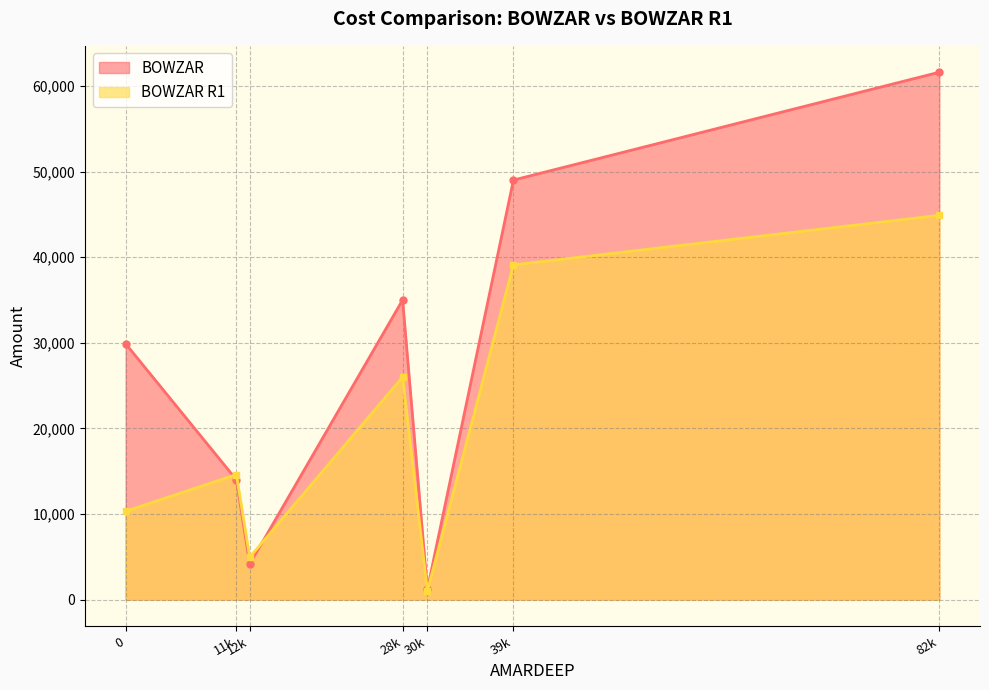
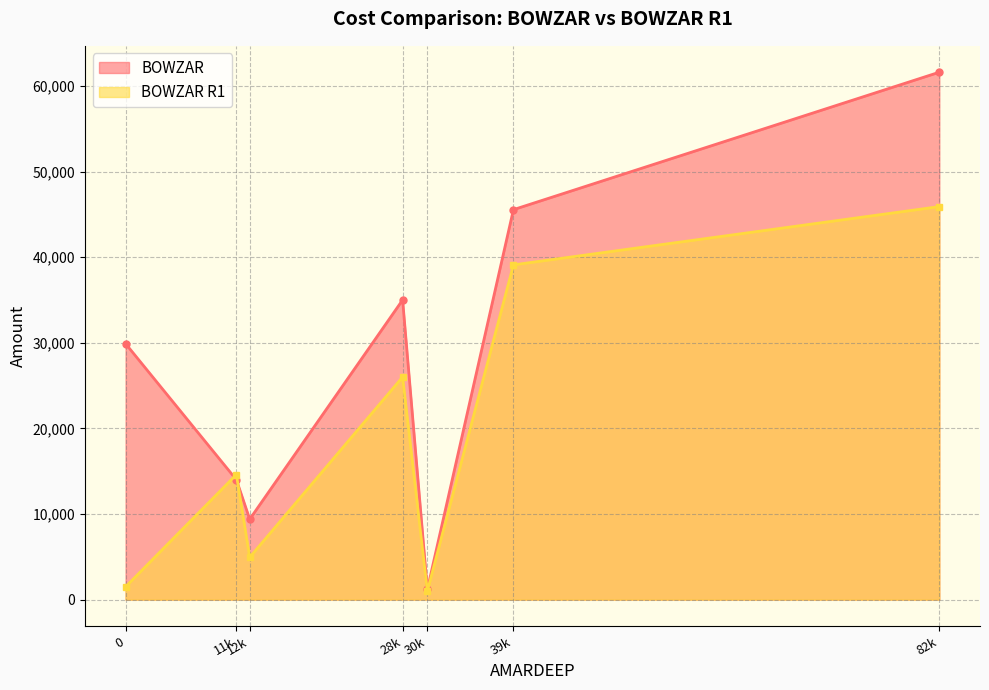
  {
    "BOWZAR": {
      "0": "30,000",
      "11k": "14,000",
-     "12k": "4,000",
+     "12k": "9,000",
      "28k": "35,000",
-     "39k": "49,000",
+     "39k": "46,000",
      "82k": "62,000"
    },
    "BOWZAR R1": {
-     "0": "10,000",
+     "0": "2,000",
      "11k": "15,000",
      "12k": "5,000",
      "28k": "26,000",
      "39k": "39,000",
-     "82k": "45,000"
+     "82k": "46,000"
    }
  }
